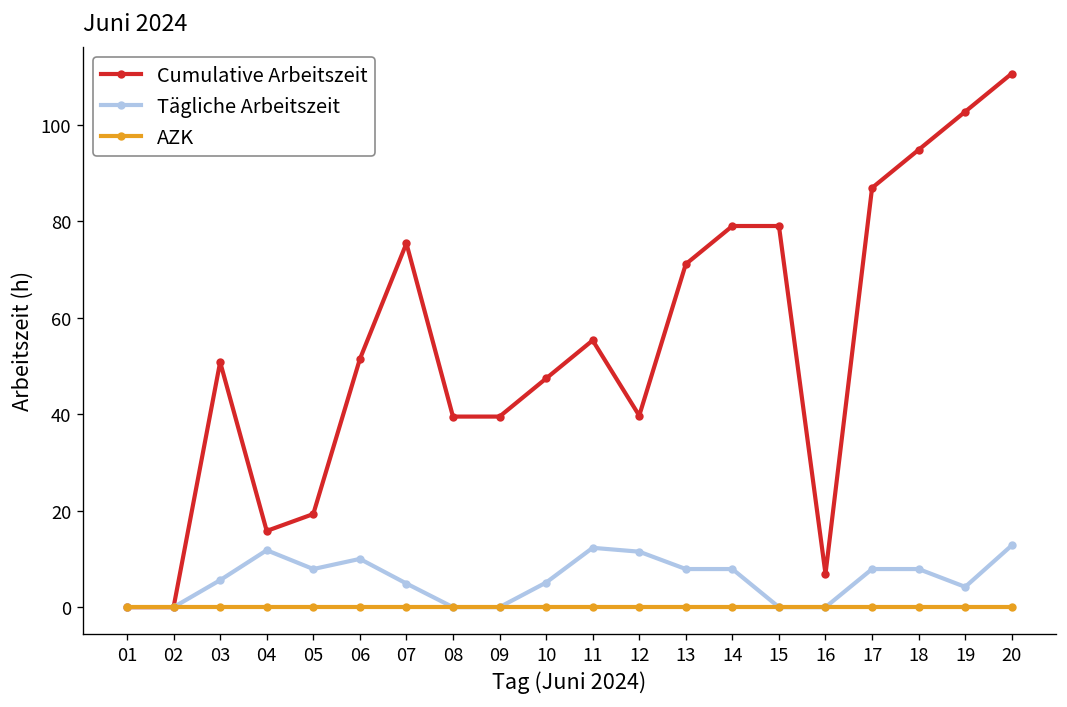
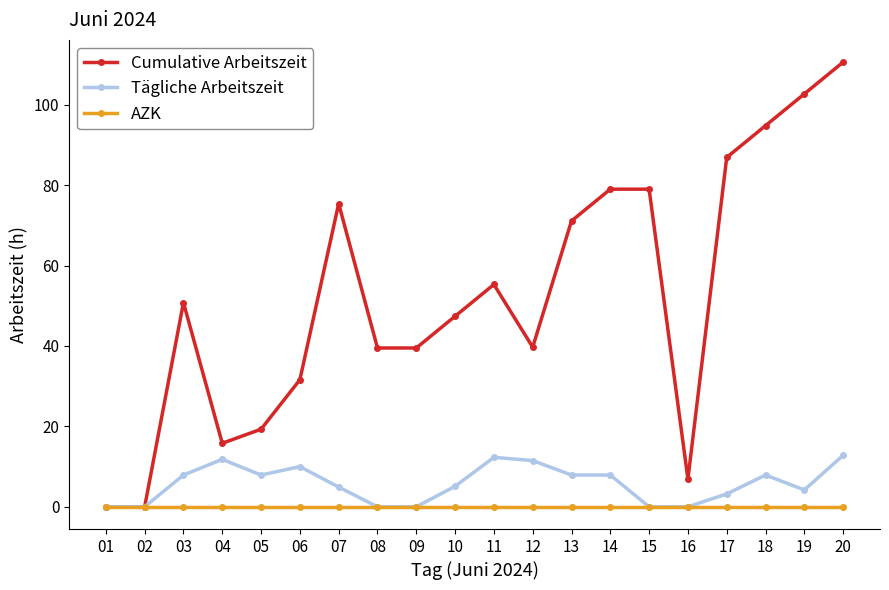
  {
    "Cumulative Arbeitszeit": {
      "03": 51,
      "04": 16,
      "05": 19,
-     "06": 51,
+     "06": 32,
      "07": 75,
      "08": 40,
      "09": 40,
      "10": 47,
      "11": 55,
      "12": 40,
      "13": 71,
      "14": 79,
      "15": 79,
      "16": 7,
      "17": 87,
      "18": 95,
      "19": 103,
      "20": 111
    },
    "Tägliche Arbeitszeit": {
-     "03": 6,
+     "03": 8,
      "04": 12,
      "05": 8,
      "06": 10,
      "07": 5,
      "10": 5,
      "11": 12,
      "12": 12,
      "13": 8,
      "14": 8,
-     "17": 8,
+     "17": 3,
      "18": 8,
      "19": 4,
      "20": 13
    },
    "AZK": {
      "03": 0,
      "04": 0,
      "05": 0,
      "06": 0,
      "07": 0,
      "10": 0,
      "11": 0,
      "12": 0,
      "13": 0,
      "14": 0,
      "17": 0,
      "18": 0,
      "19": 0,
      "20": 0
    }
  }
